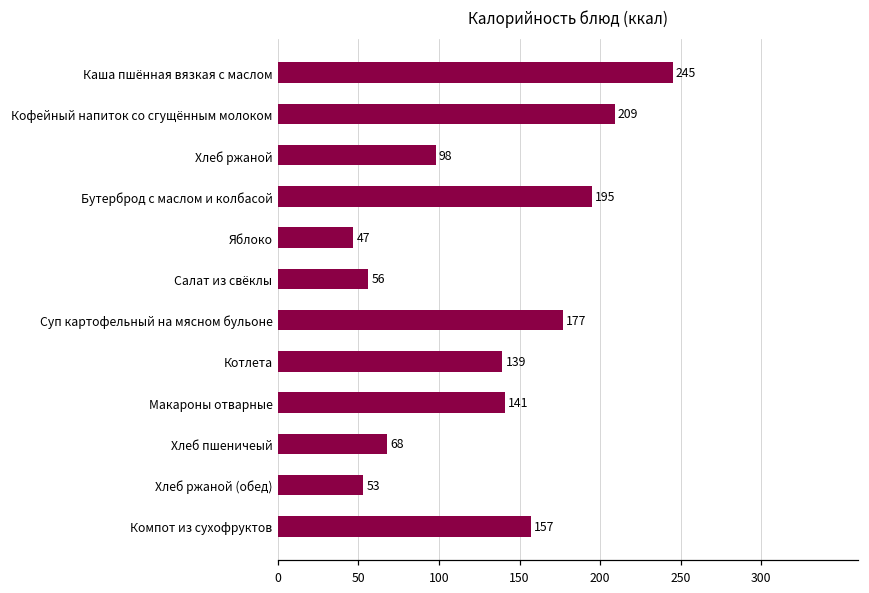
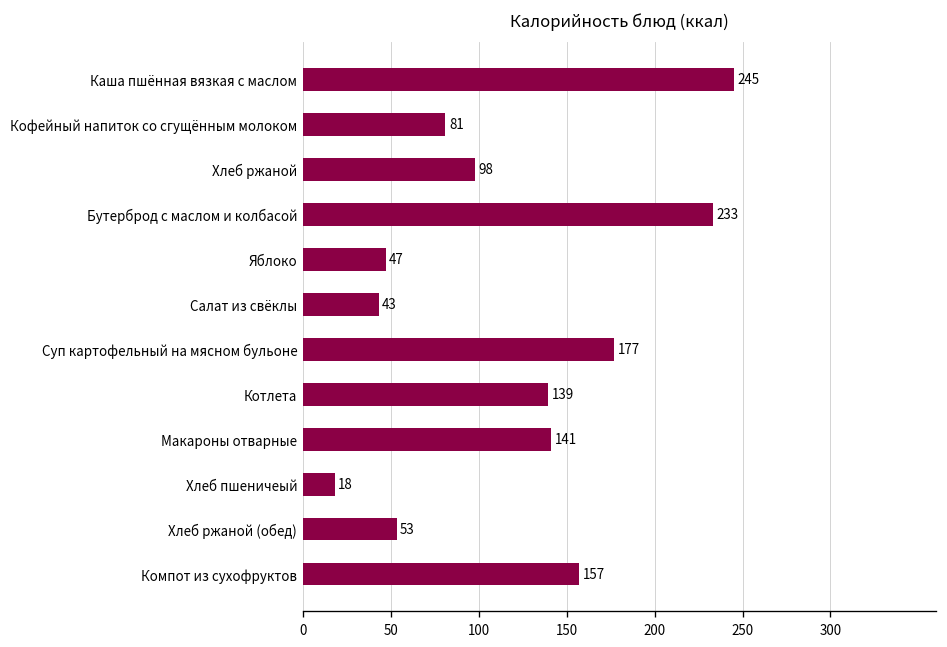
  {
    "Каша пшённая вязкая с маслом": 245,
-   "Кофейный напиток со сгущённым молоком": 209,
+   "Кофейный напиток со сгущённым молоком": 81,
    "Хлеб ржаной": 98,
-   "Бутерброд с маслом и колбасой": 195,
+   "Бутерброд с маслом и колбасой": 233,
    "Яблоко": 47,
-   "Салат из свёклы": 56,
+   "Салат из свёклы": 43,
    "Суп картофельный на мясном бульоне": 177,
    "Котлета": 139,
    "Макароны отварные": 141,
-   "Хлеб пшеничеый": 68,
+   "Хлеб пшеничеый": 18,
    "Хлеб ржаной (обед)": 53,
    "Компот из сухофруктов": 157
  }
